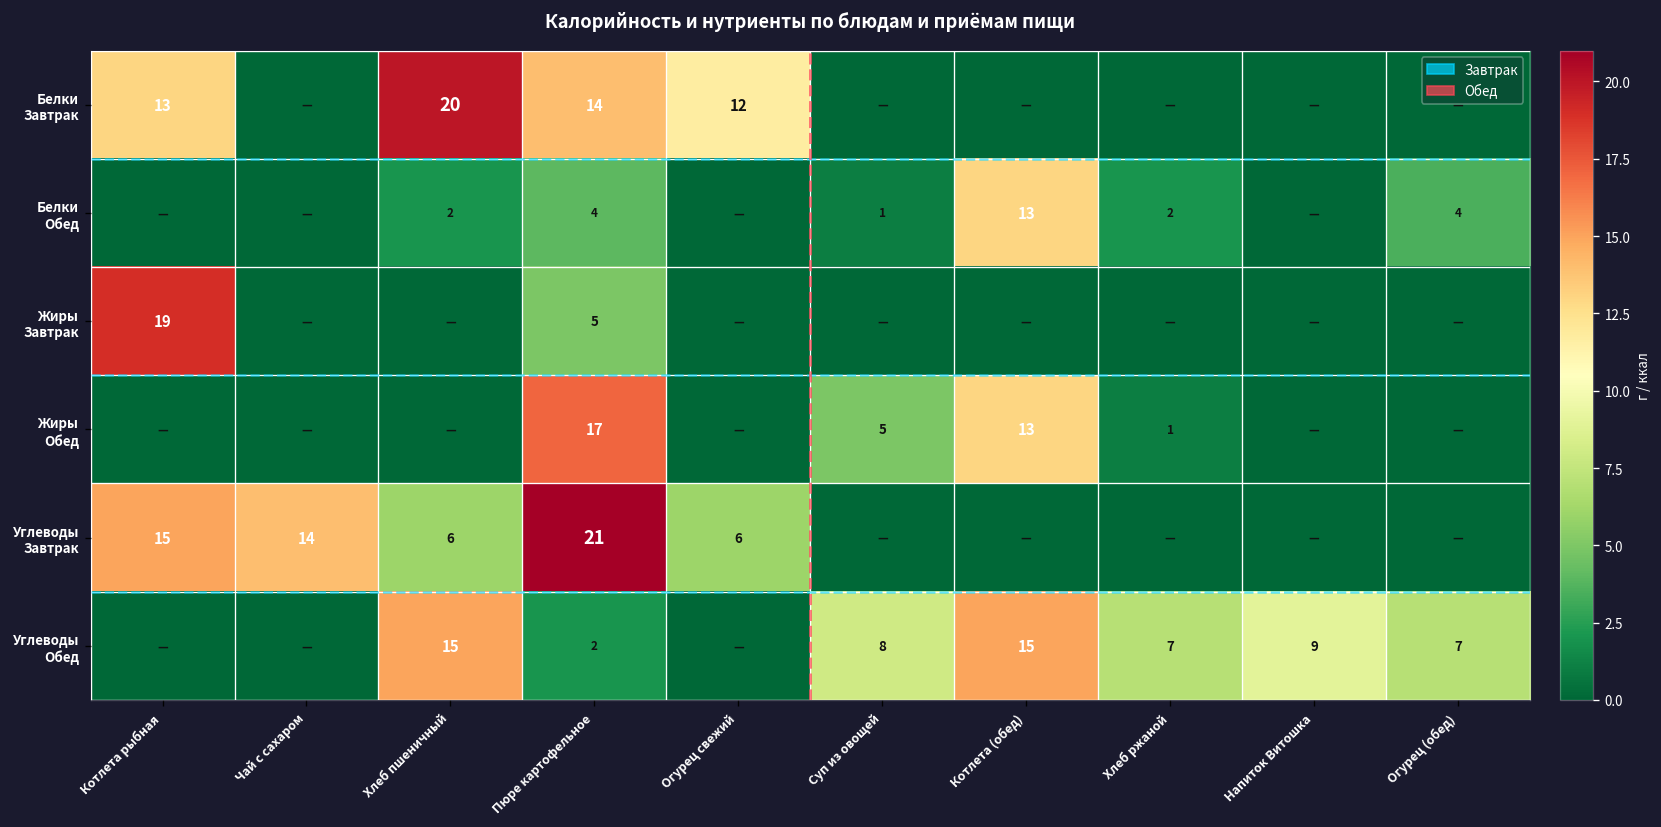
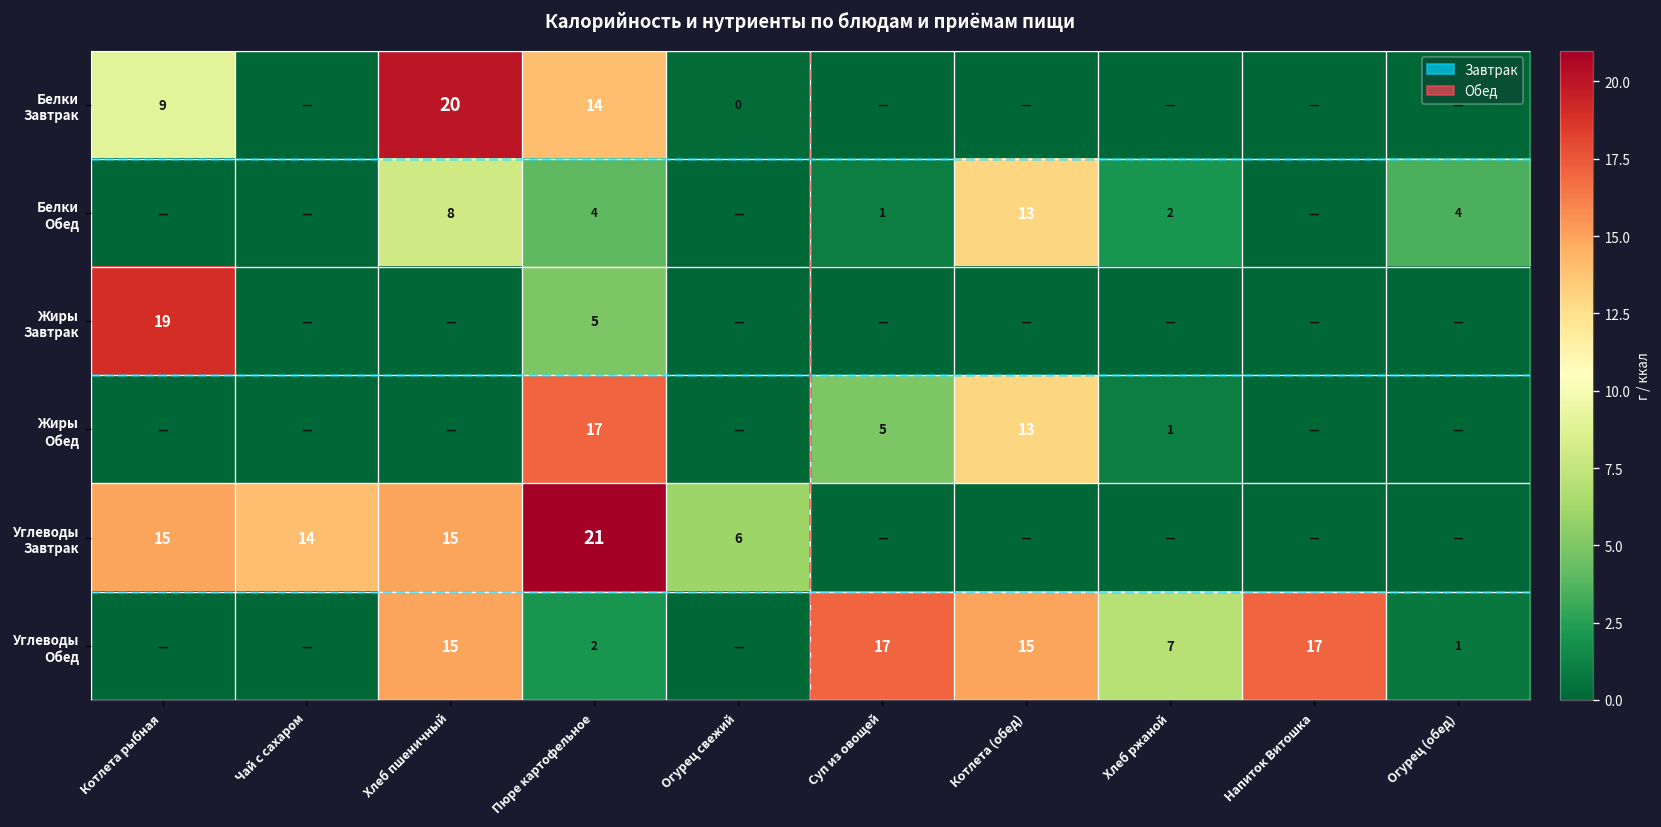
  {
    "Белки Завтрак": {
-     "Котлета рыбная": 13,
+     "Котлета рыбная": 9,
      "Хлеб пшеничный": 20,
      "Пюре картофельное": 14,
-     "Огурец свежий": 12
+     "Огурец свежий": 0
    },
    "Белки Обед": {
-     "Хлеб пшеничный": 2,
+     "Хлеб пшеничный": 8,
      "Пюре картофельное": 4,
      "Суп из овощей": 1,
      "Котлета (обед)": 13,
      "Хлеб ржаной": 2,
      "Огурец (обед)": 4
    },
    "Жиры Завтрак": {
      "Котлета рыбная": 19,
      "Пюре картофельное": 5
    },
    "Жиры Обед": {
      "Пюре картофельное": 17,
      "Суп из овощей": 5,
      "Котлета (обед)": 13,
      "Хлеб ржаной": 1
    },
    "Углеводы Завтрак": {
      "Котлета рыбная": 15,
      "Чай с сахаром": 14,
-     "Хлеб пшеничный": 6,
+     "Хлеб пшеничный": 15,
      "Пюре картофельное": 21,
      "Огурец свежий": 6
    },
    "Углеводы Обед": {
      "Хлеб пшеничный": 15,
      "Пюре картофельное": 2,
-     "Суп из овощей": 8,
+     "Суп из овощей": 17,
      "Котлета (обед)": 15,
      "Хлеб ржаной": 7,
-     "Напиток Витошка": 9,
-     "Огурец (обед)": 7
+     "Напиток Витошка": 17,
+     "Огурец (обед)": 1
    }
  }
